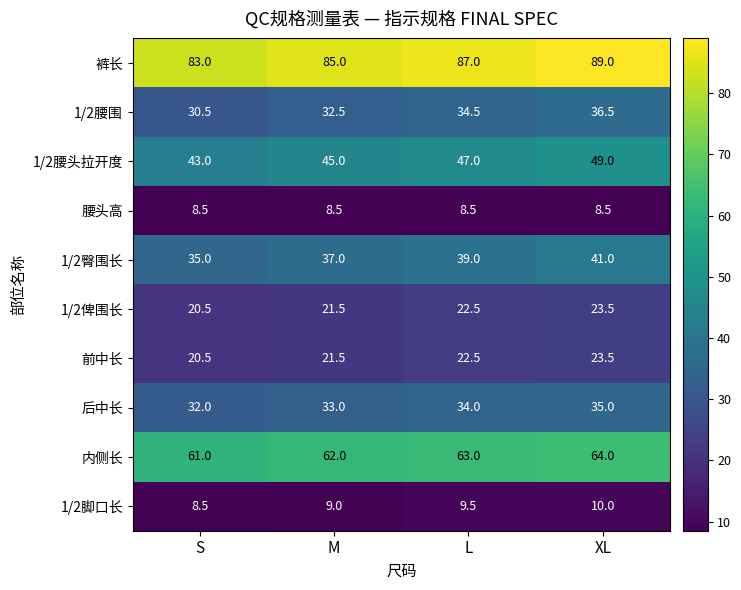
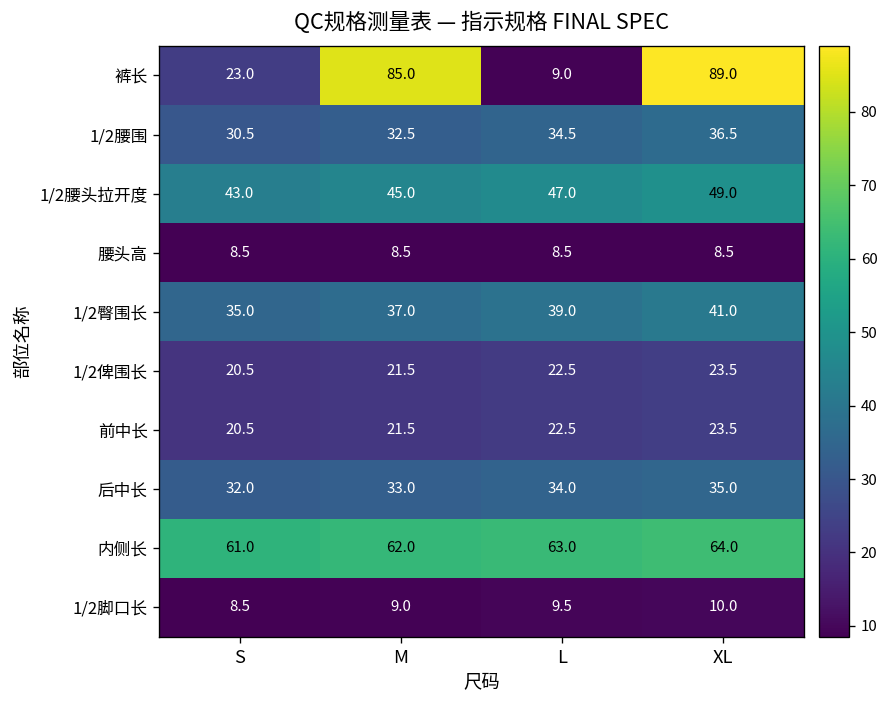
  {
    "裤长": {
-     "S": 83.0,
+     "S": 23.0,
      "M": 85.0,
-     "L": 87.0,
+     "L": 9.0,
      "XL": 89.0
    },
    "1/2腰围": {
      "S": 30.5,
      "M": 32.5,
      "L": 34.5,
      "XL": 36.5
    },
    "1/2腰头拉开度": {
      "S": 43.0,
      "M": 45.0,
      "L": 47.0,
      "XL": 49.0
    },
    "腰头高": {
      "S": 8.5,
      "M": 8.5,
      "L": 8.5,
      "XL": 8.5
    },
    "1/2臀围长": {
      "S": 35.0,
      "M": 37.0,
      "L": 39.0,
      "XL": 41.0
    },
    "1/2俾围长": {
      "S": 20.5,
      "M": 21.5,
      "L": 22.5,
      "XL": 23.5
    },
    "前中长": {
      "S": 20.5,
      "M": 21.5,
      "L": 22.5,
      "XL": 23.5
    },
    "后中长": {
      "S": 32.0,
      "M": 33.0,
      "L": 34.0,
      "XL": 35.0
    },
    "内侧长": {
      "S": 61.0,
      "M": 62.0,
      "L": 63.0,
      "XL": 64.0
    },
    "1/2脚口长": {
      "S": 8.5,
      "M": 9.0,
      "L": 9.5,
      "XL": 10.0
    }
  }
